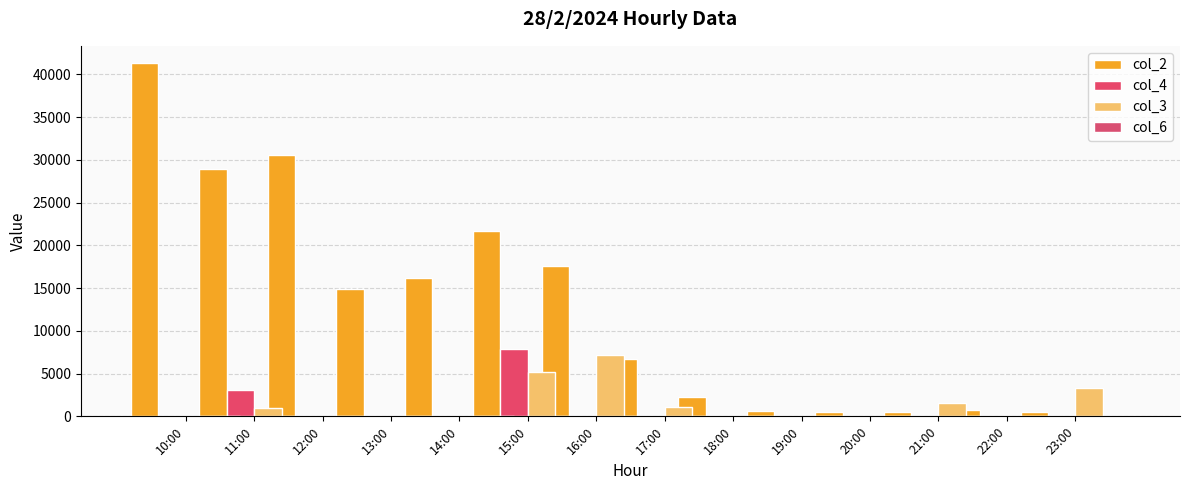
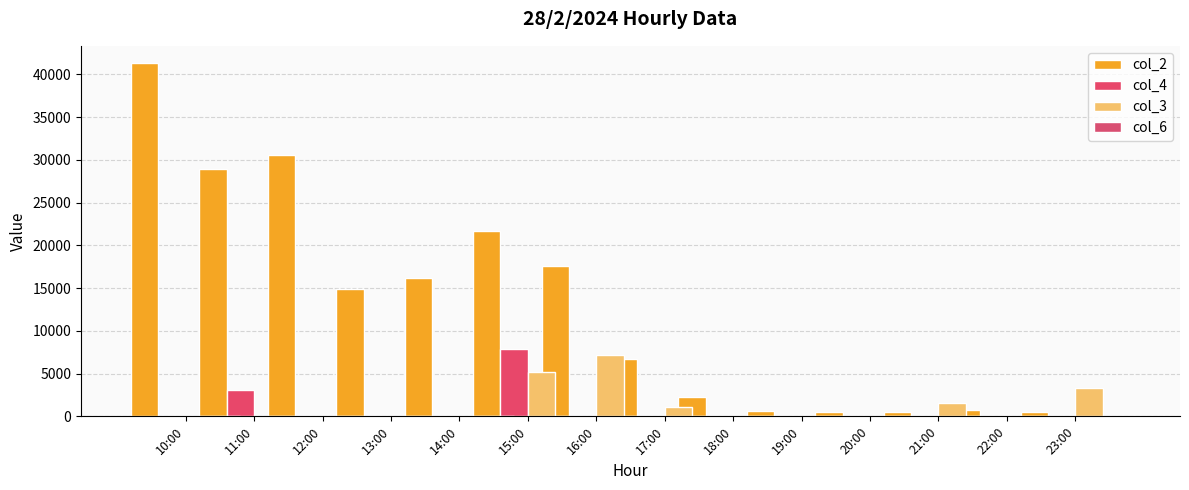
  {
    "col_3": {
      "10:00": 0,
-     "11:00": 1000,
+     "11:00": 0,
      "12:00": 0,
      "13:00": 0,
      "14:00": 0,
      "15:00": 5000,
      "16:00": 7000,
      "17:00": 1000,
      "18:00": 0,
      "19:00": 0,
      "20:00": 0,
      "21:00": 2000,
      "22:00": 0,
      "23:00": 3000
    }
  }
